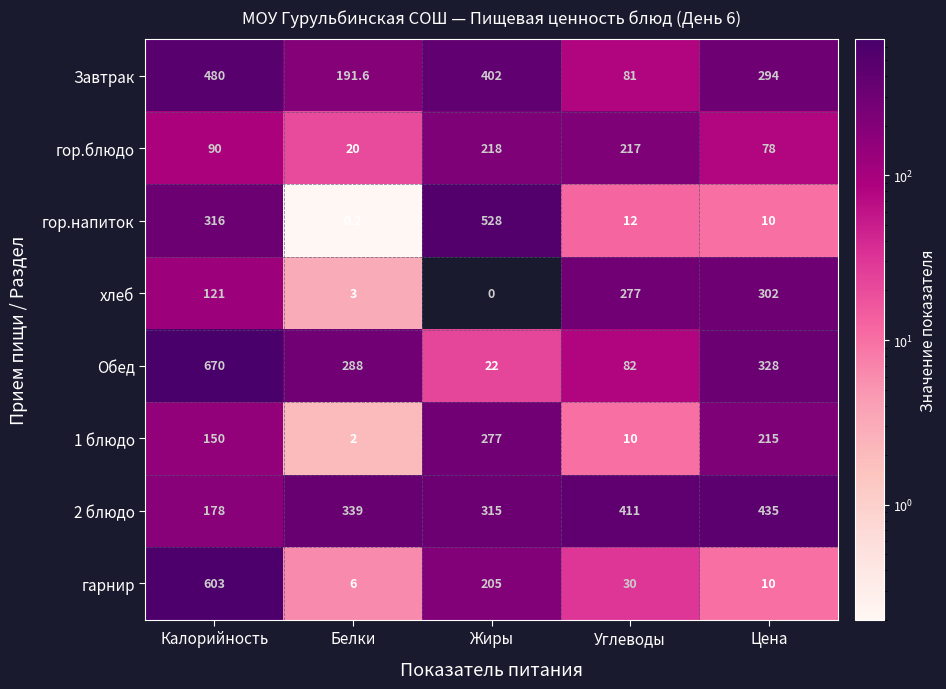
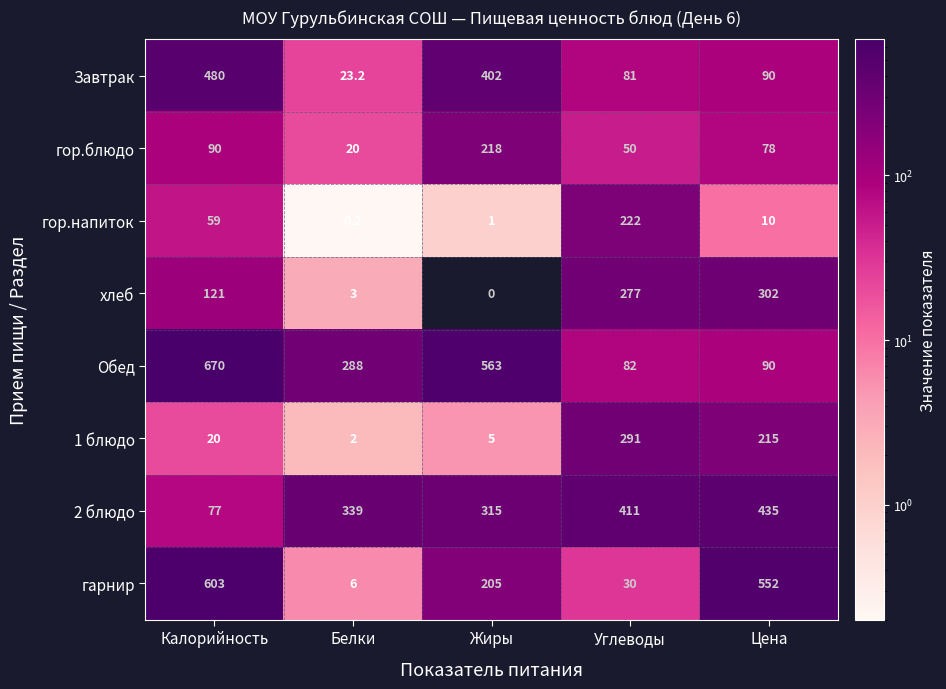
  {
    "Завтрак": {
      "Калорийность": 480,
-     "Белки": 191.6,
+     "Белки": 23.2,
      "Жиры": 402,
      "Углеводы": 81,
-     "Цена": 294
+     "Цена": 90
    },
    "гор.блюдо": {
      "Калорийность": 90,
      "Белки": 20,
      "Жиры": 218,
-     "Углеводы": 217,
+     "Углеводы": 50,
      "Цена": 78
    },
    "гор.напиток": {
-     "Калорийность": 316,
-     "Жиры": 528,
-     "Углеводы": 12,
+     "Калорийность": 59,
+     "Жиры": 1,
+     "Углеводы": 222,
      "Цена": 10
    },
    "хлеб": {
      "Калорийность": 121,
      "Белки": 3,
      "Жиры": 0,
      "Углеводы": 277,
      "Цена": 302
    },
    "Обед": {
      "Калорийность": 670,
      "Белки": 288,
-     "Жиры": 22,
+     "Жиры": 563,
      "Углеводы": 82,
-     "Цена": 328
+     "Цена": 90
    },
    "1 блюдо": {
-     "Калорийность": 150,
+     "Калорийность": 20,
      "Белки": 2,
-     "Жиры": 277,
-     "Углеводы": 10,
+     "Жиры": 5,
+     "Углеводы": 291,
      "Цена": 215
    },
    "2 блюдо": {
-     "Калорийность": 178,
+     "Калорийность": 77,
      "Белки": 339,
      "Жиры": 315,
      "Углеводы": 411,
      "Цена": 435
    },
    "гарнир": {
      "Калорийность": 603,
      "Белки": 6,
      "Жиры": 205,
      "Углеводы": 30,
-     "Цена": 10
+     "Цена": 552
    }
  }
